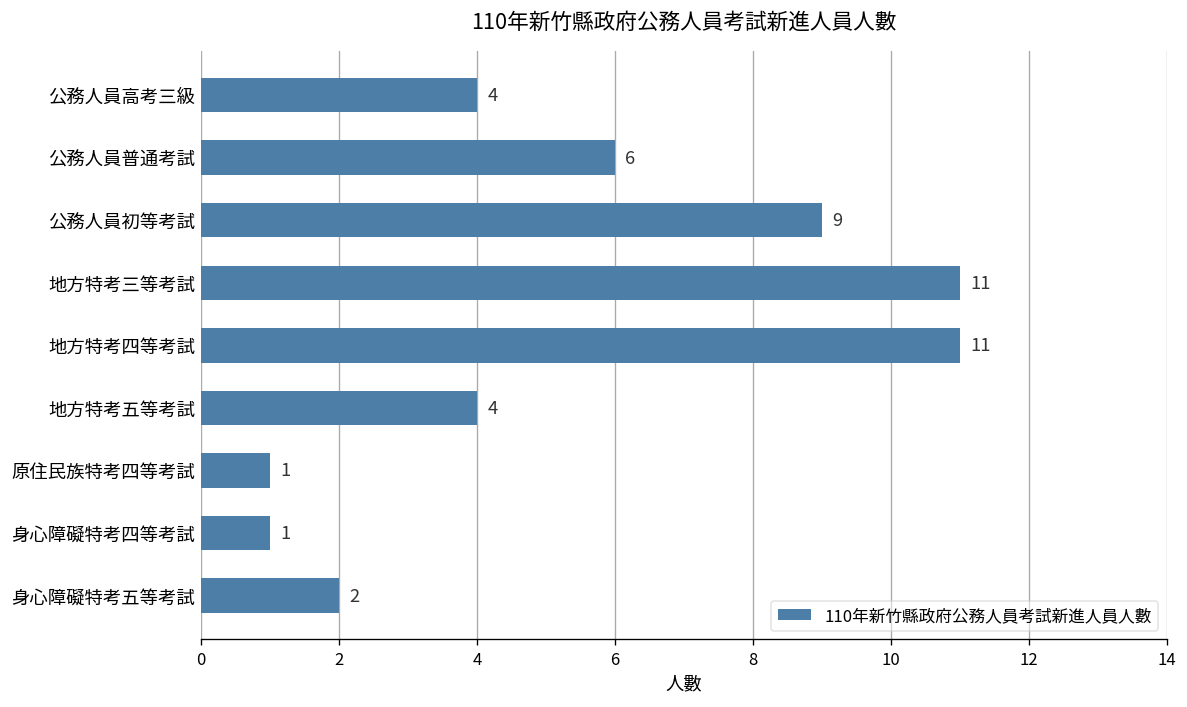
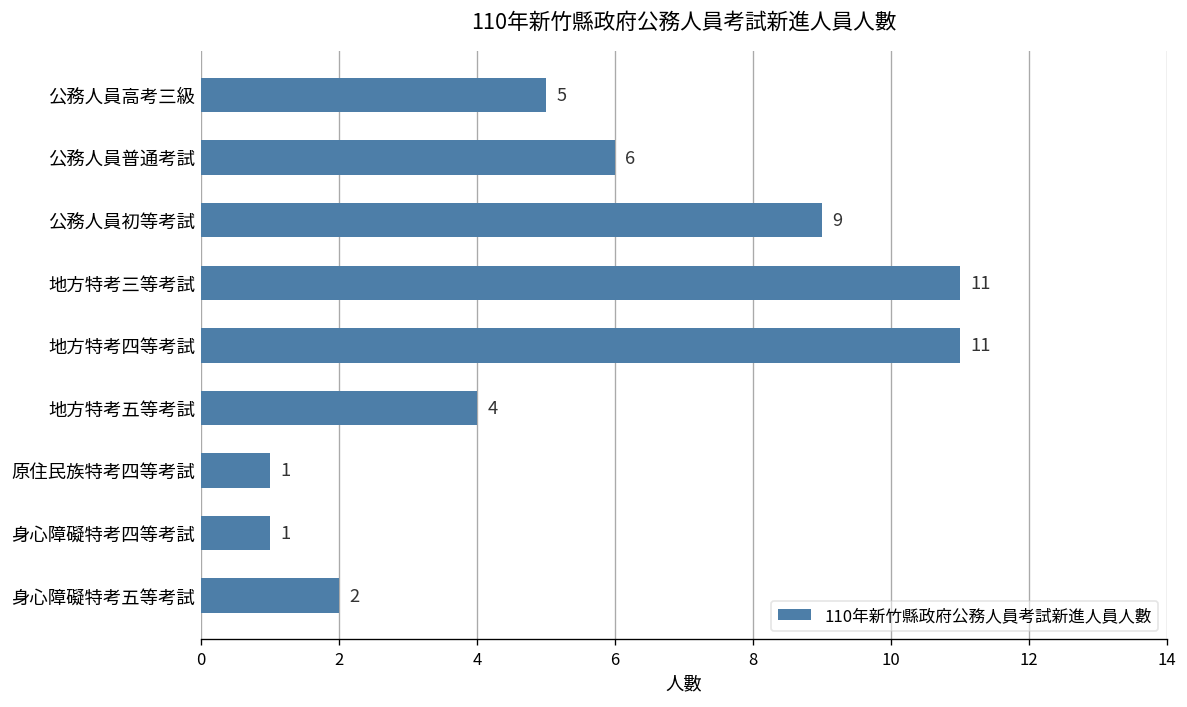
  {
-   "公務人員高考三級": 4,
+   "公務人員高考三級": 5,
    "公務人員普通考試": 6,
    "公務人員初等考試": 9,
    "地方特考三等考試": 11,
    "地方特考四等考試": 11,
    "地方特考五等考試": 4,
    "原住民族特考四等考試": 1,
    "身心障礙特考四等考試": 1,
    "身心障礙特考五等考試": 2
  }
